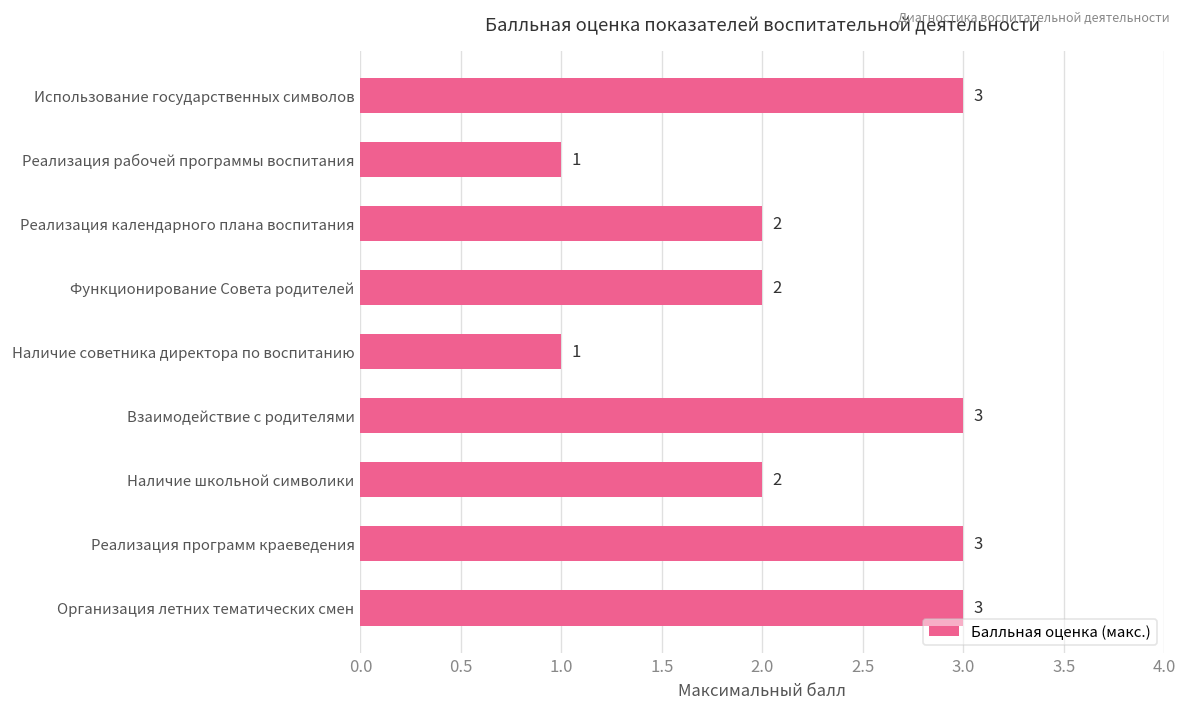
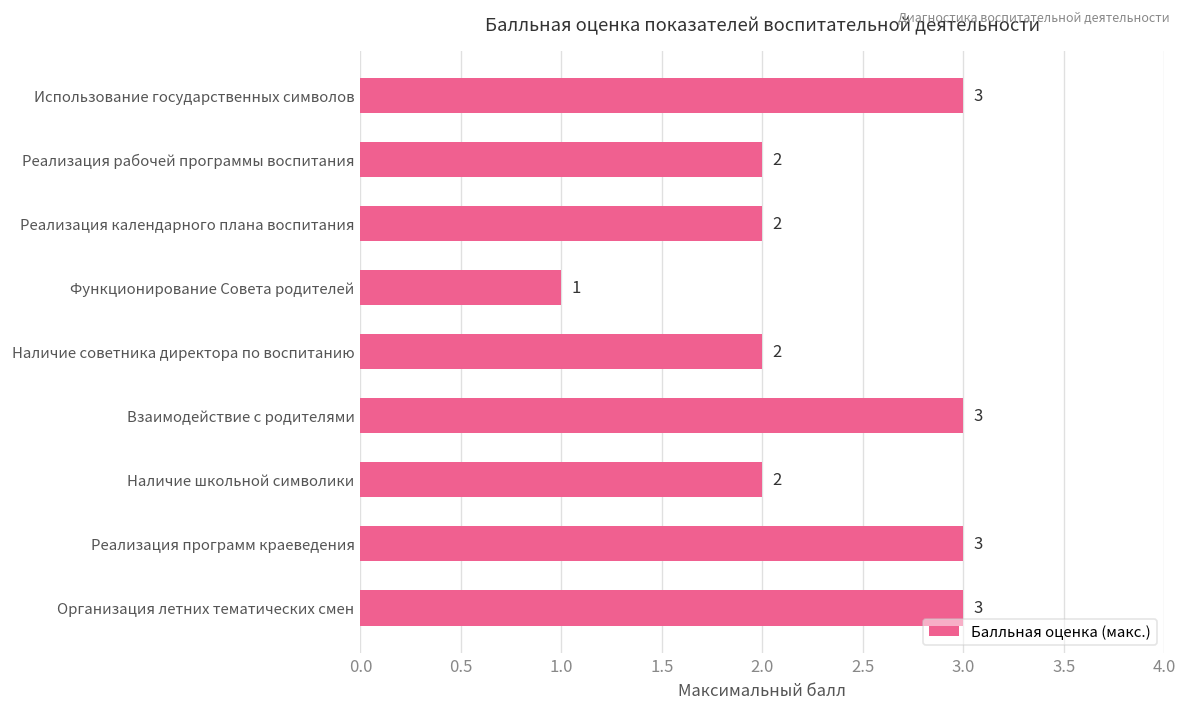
  {
    "Использование государственных символов": 3,
-   "Реализация рабочей программы воспитания": 1,
+   "Реализация рабочей программы воспитания": 2,
    "Реализация календарного плана воспитания": 2,
-   "Функционирование Совета родителей": 2,
-   "Наличие советника директора по воспитанию": 1,
+   "Функционирование Совета родителей": 1,
+   "Наличие советника директора по воспитанию": 2,
    "Взаимодействие с родителями": 3,
    "Наличие школьной символики": 2,
    "Реализация программ краеведения": 3,
    "Организация летних тематических смен": 3
  }
